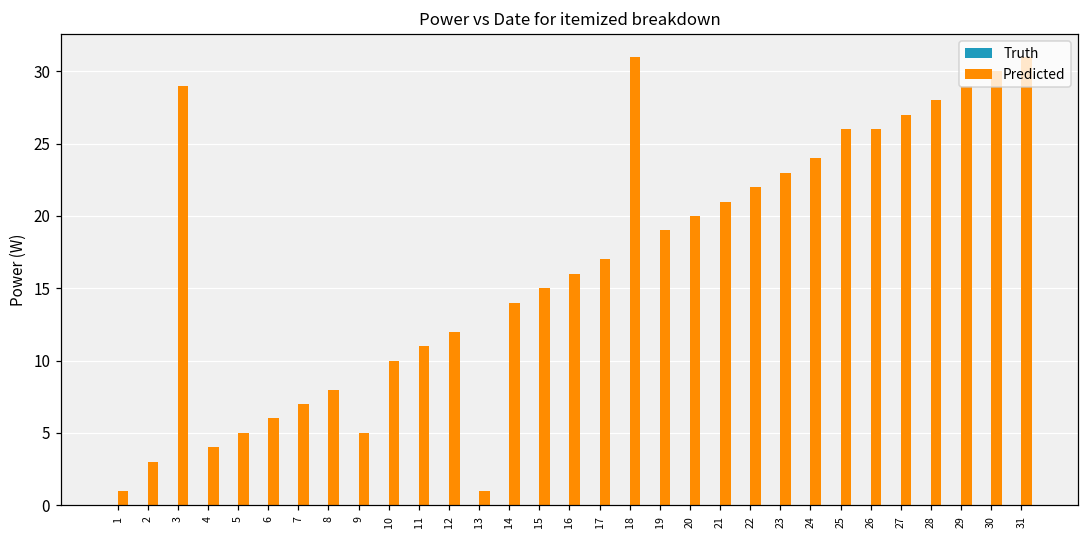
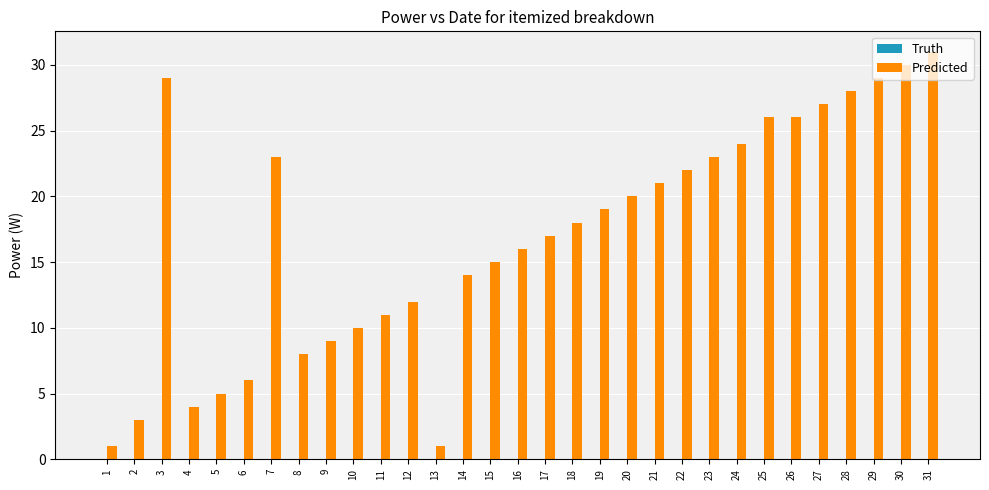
  {
    "Truth": {
      "1": 0,
      "2": 0,
      "3": 0,
      "4": 0,
      "5": 0,
      "6": 0,
      "7": 0,
      "8": 0,
      "9": 0,
      "10": 0,
      "11": 0,
      "12": 0,
      "13": 0,
      "14": 0,
      "15": 0,
      "16": 0,
      "17": 0,
      "18": 0,
      "19": 0,
      "20": 0,
      "21": 0,
      "22": 0,
      "23": 0,
      "24": 0,
      "25": 0,
      "26": 0,
      "27": 0,
      "28": 0,
      "29": 0,
      "30": 0,
      "31": 0
    },
    "Predicted": {
      "1": 1,
      "2": 3,
      "3": 29,
      "4": 4,
      "5": 5,
      "6": 6,
-     "7": 7,
+     "7": 23,
      "8": 8,
-     "9": 5,
+     "9": 9,
      "10": 10,
      "11": 11,
      "12": 12,
      "13": 1,
      "14": 14,
      "15": 15,
      "16": 16,
      "17": 17,
-     "18": 31,
+     "18": 18,
      "19": 19,
      "20": 20,
      "21": 21,
      "22": 22,
      "23": 23,
      "24": 24,
      "25": 26,
      "26": 26,
      "27": 27,
      "28": 28
    }
  }
